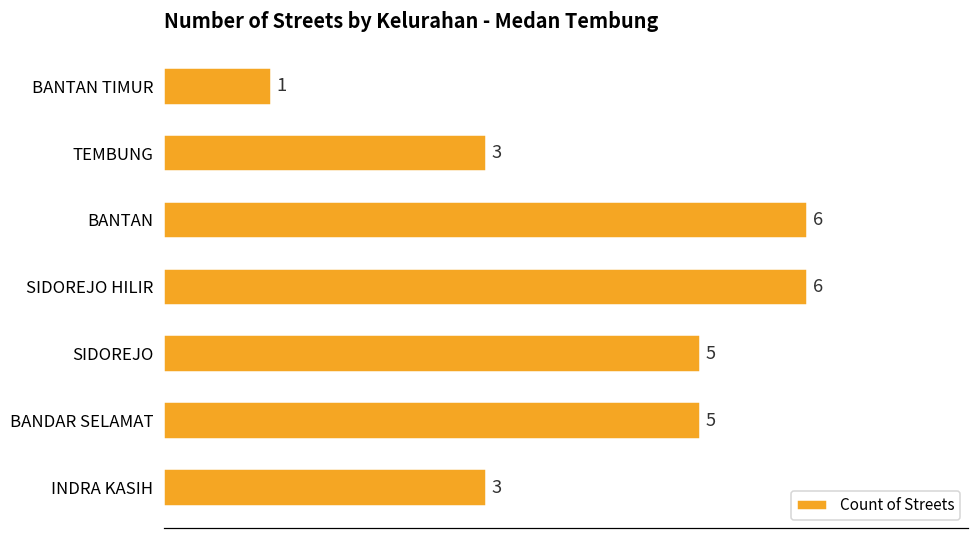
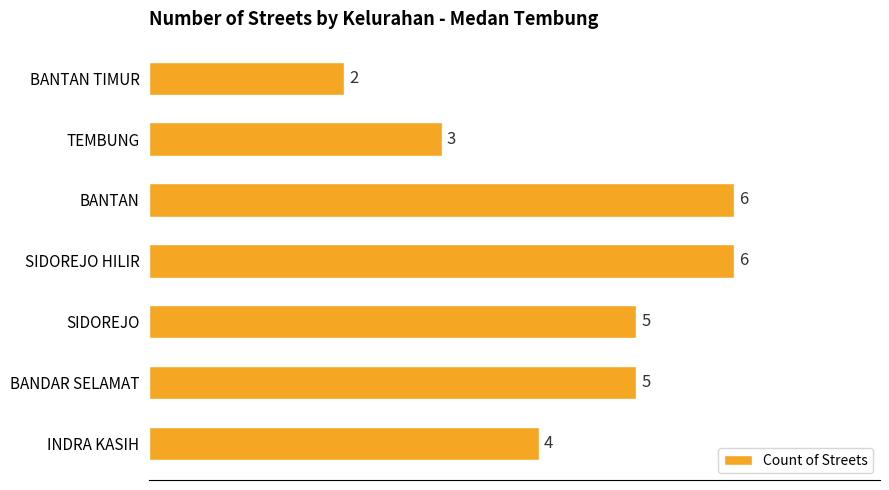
  {
-   "BANTAN TIMUR": 1,
+   "BANTAN TIMUR": 2,
    "TEMBUNG": 3,
    "BANTAN": 6,
    "SIDOREJO HILIR": 6,
    "SIDOREJO": 5,
    "BANDAR SELAMAT": 5,
-   "INDRA KASIH": 3
+   "INDRA KASIH": 4
  }
